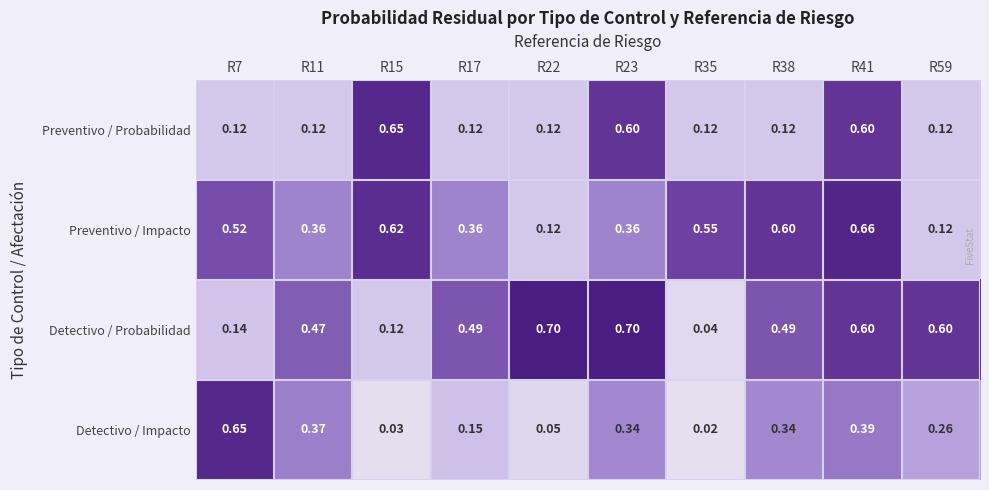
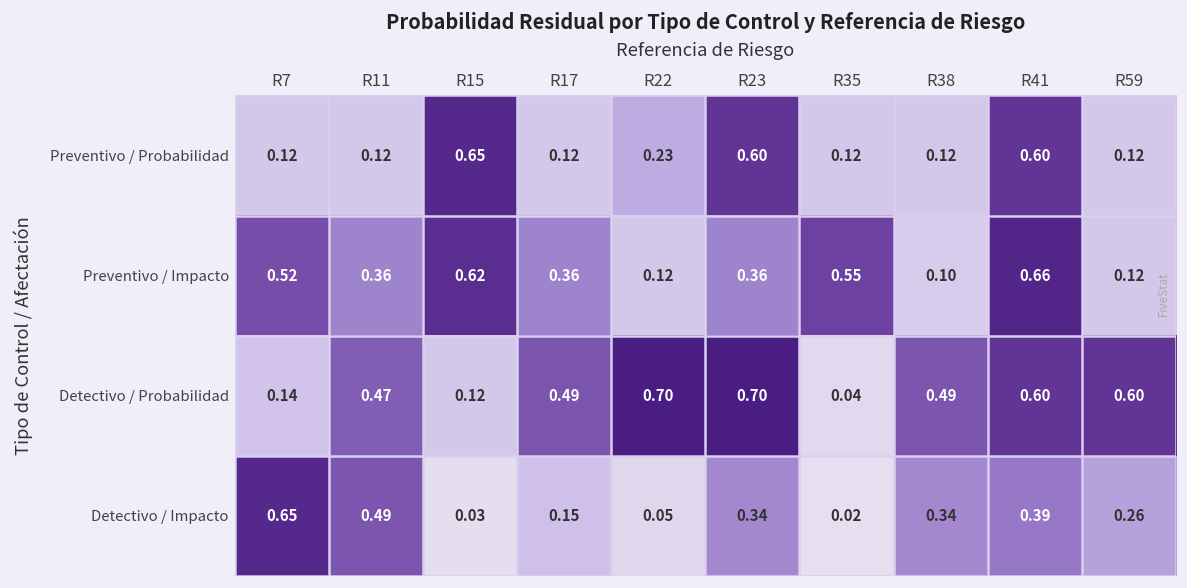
  {
    "Preventivo / Probabilidad": {
      "R7": 0.12,
      "R11": 0.12,
      "R15": 0.65,
      "R17": 0.12,
-     "R22": 0.12,
+     "R22": 0.23,
      "R23": 0.60,
      "R35": 0.12,
      "R38": 0.12,
      "R41": 0.60,
      "R59": 0.12
    },
    "Preventivo / Impacto": {
      "R7": 0.52,
      "R11": 0.36,
      "R15": 0.62,
      "R17": 0.36,
      "R22": 0.12,
      "R23": 0.36,
      "R35": 0.55,
-     "R38": 0.60,
+     "R38": 0.10,
      "R41": 0.66,
      "R59": 0.12
    },
    "Detectivo / Probabilidad": {
      "R7": 0.14,
      "R11": 0.47,
      "R15": 0.12,
      "R17": 0.49,
      "R22": 0.70,
      "R23": 0.70,
      "R35": 0.04,
      "R38": 0.49,
      "R41": 0.60,
      "R59": 0.60
    },
    "Detectivo / Impacto": {
      "R7": 0.65,
-     "R11": 0.37,
+     "R11": 0.49,
      "R15": 0.03,
      "R17": 0.15,
      "R22": 0.05,
      "R23": 0.34,
      "R35": 0.02,
      "R38": 0.34,
      "R41": 0.39,
      "R59": 0.26
    }
  }
